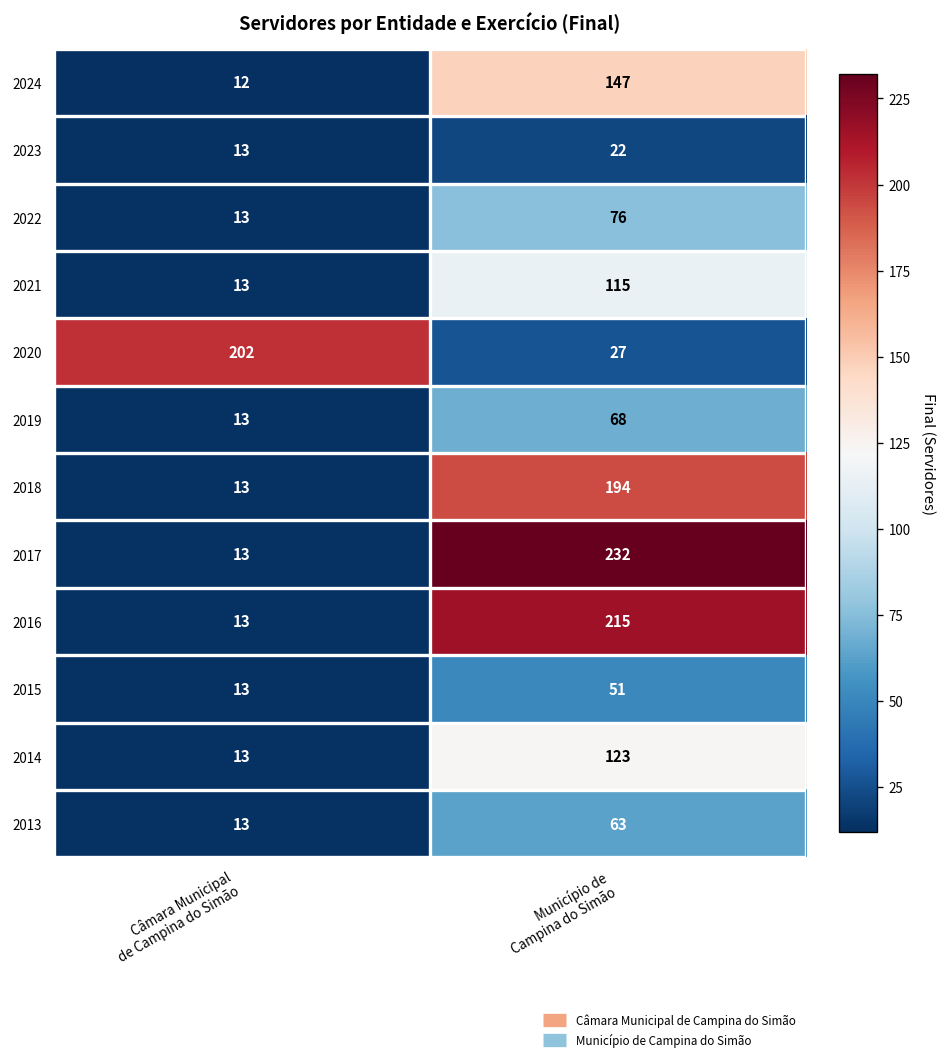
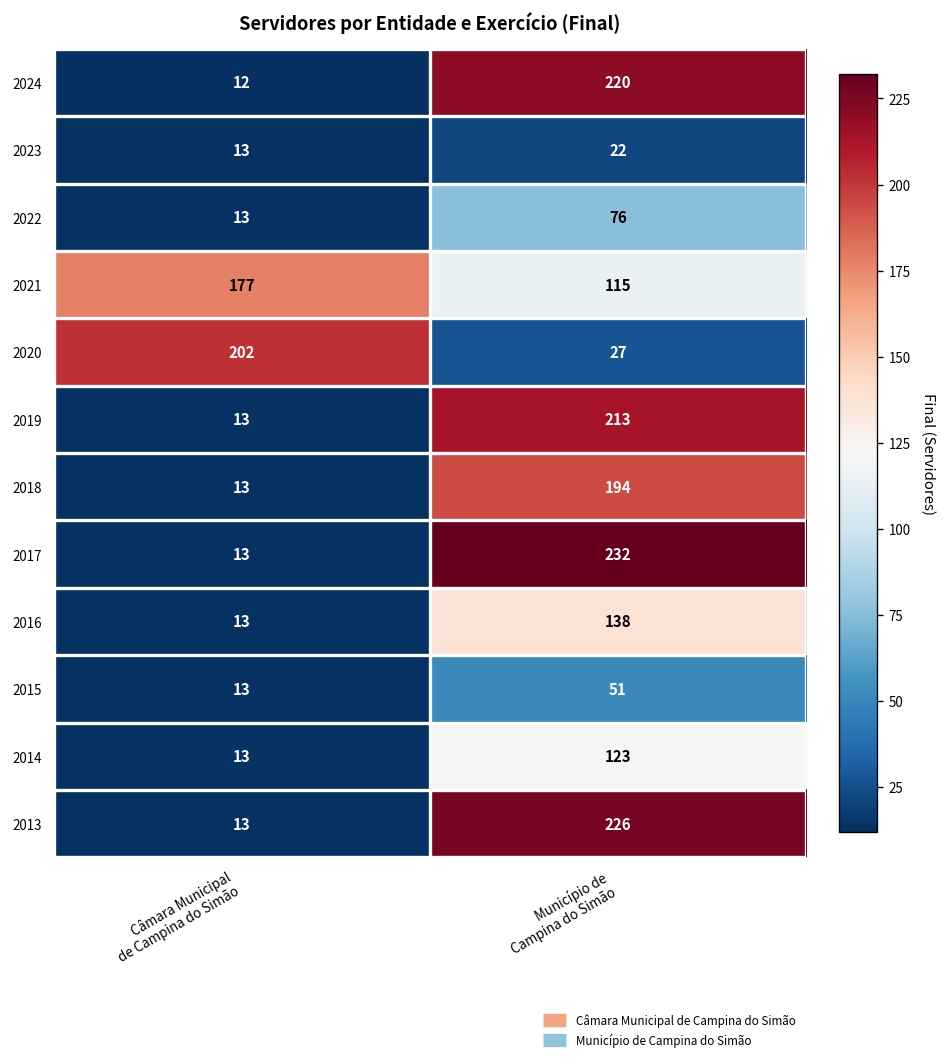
  {
    "2024": {
      "Câmara Municipal de Campina do Simão": 12,
-     "Município de Campina do Simão": 147
+     "Município de Campina do Simão": 220
    },
    "2023": {
      "Câmara Municipal de Campina do Simão": 13,
      "Município de Campina do Simão": 22
    },
    "2022": {
      "Câmara Municipal de Campina do Simão": 13,
      "Município de Campina do Simão": 76
    },
    "2021": {
-     "Câmara Municipal de Campina do Simão": 13,
+     "Câmara Municipal de Campina do Simão": 177,
      "Município de Campina do Simão": 115
    },
    "2020": {
      "Câmara Municipal de Campina do Simão": 202,
      "Município de Campina do Simão": 27
    },
    "2019": {
      "Câmara Municipal de Campina do Simão": 13,
-     "Município de Campina do Simão": 68
+     "Município de Campina do Simão": 213
    },
    "2018": {
      "Câmara Municipal de Campina do Simão": 13,
      "Município de Campina do Simão": 194
    },
    "2017": {
      "Câmara Municipal de Campina do Simão": 13,
      "Município de Campina do Simão": 232
    },
    "2016": {
      "Câmara Municipal de Campina do Simão": 13,
-     "Município de Campina do Simão": 215
+     "Município de Campina do Simão": 138
    },
    "2015": {
      "Câmara Municipal de Campina do Simão": 13,
      "Município de Campina do Simão": 51
    },
    "2014": {
      "Câmara Municipal de Campina do Simão": 13,
      "Município de Campina do Simão": 123
    },
    "2013": {
      "Câmara Municipal de Campina do Simão": 13,
-     "Município de Campina do Simão": 63
+     "Município de Campina do Simão": 226
    }
  }
